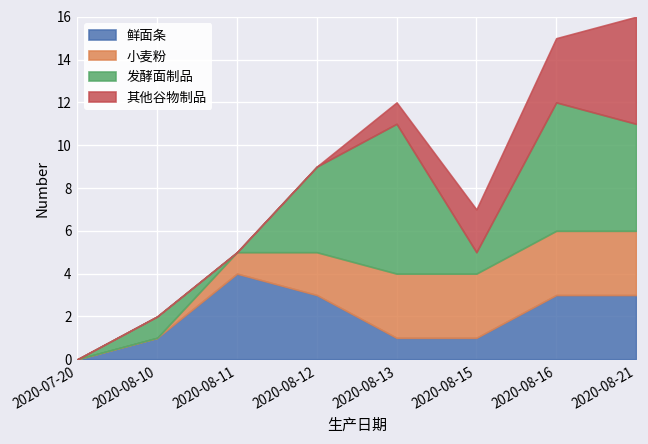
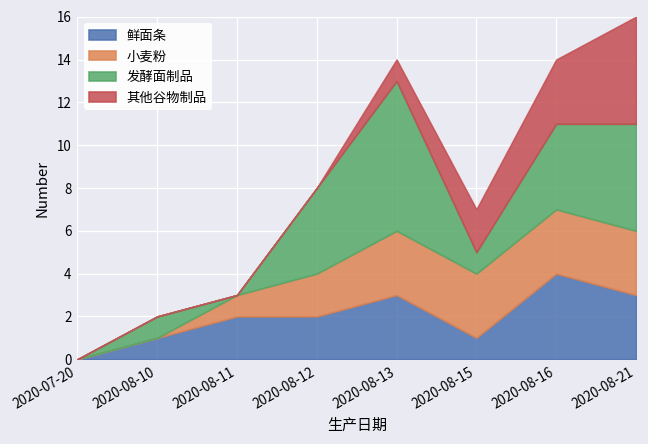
  {
    "鲜面条": {
-     "2020-08-11": 4,
-     "2020-08-12": 3,
-     "2020-08-13": 1,
+     "2020-08-11": 2,
+     "2020-08-12": 2,
+     "2020-08-13": 3,
      "2020-08-15": 1,
-     "2020-08-16": 3,
+     "2020-08-16": 4,
      "2020-08-21": 3
    },
    "发酵面制品": {
      "2020-08-13": 7,
      "2020-08-15": 1,
-     "2020-08-16": 6,
+     "2020-08-16": 4,
      "2020-08-21": 5
    }
  }
